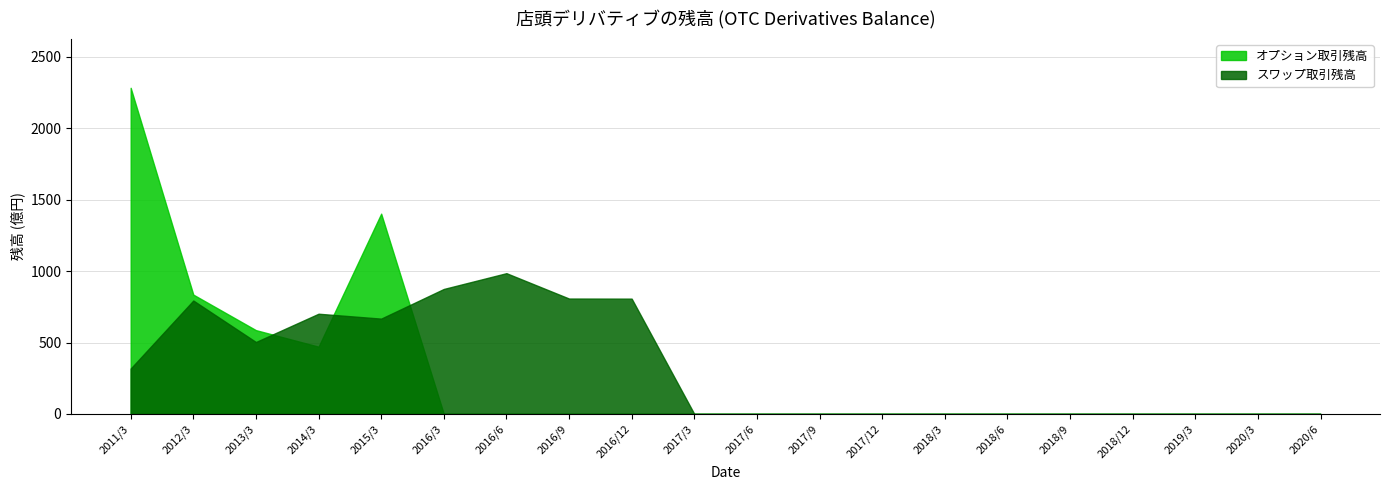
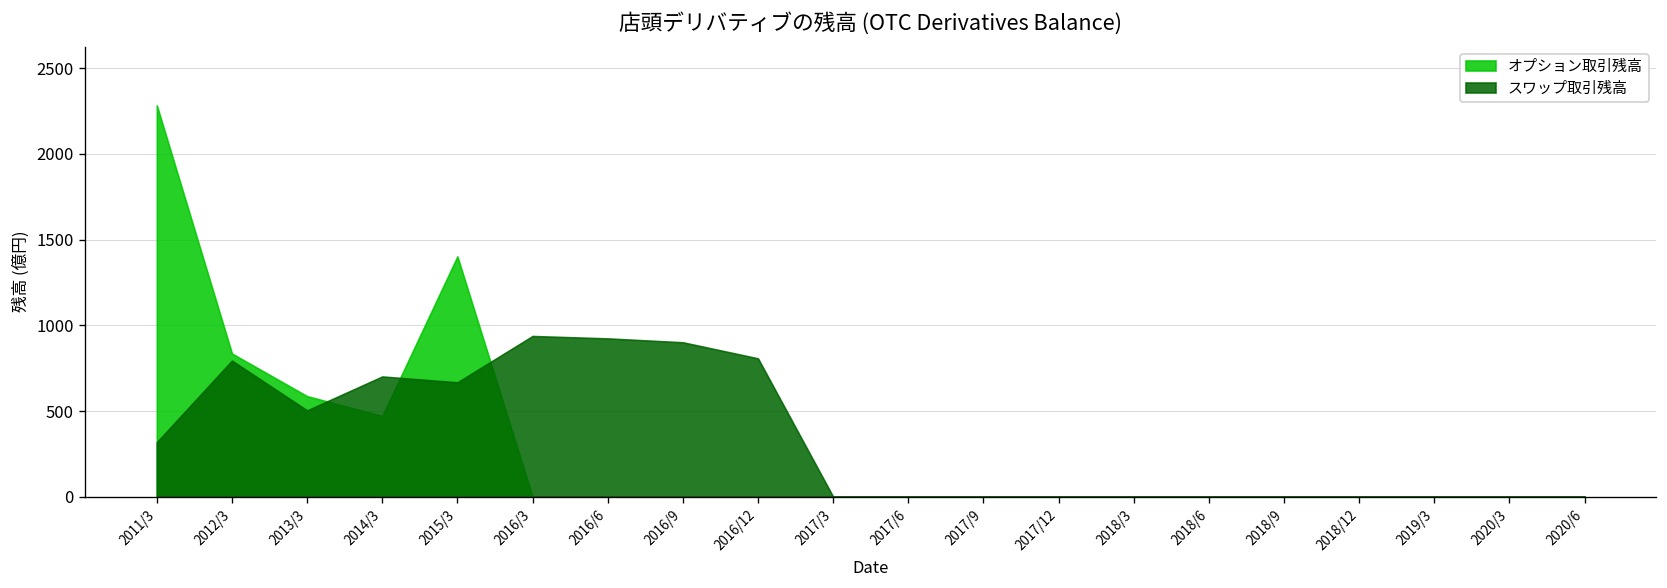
  {
    "オプション取引残高": {
      "2011/3": 2280,
      "2012/3": 840,
      "2013/3": 590,
      "2014/3": 470,
      "2015/3": 1400,
      "2016/3": 0,
      "2016/6": 0,
      "2016/9": 0,
      "2016/12": 0
    },
    "スワップ取引残高": {
      "2011/3": 320,
      "2012/3": 790,
      "2013/3": 500,
      "2014/3": 700,
      "2015/3": 670,
-     "2016/3": 870,
-     "2016/6": 990,
-     "2016/9": 810,
+     "2016/3": 940,
+     "2016/6": 920,
+     "2016/9": 900,
      "2016/12": 810
    }
  }
